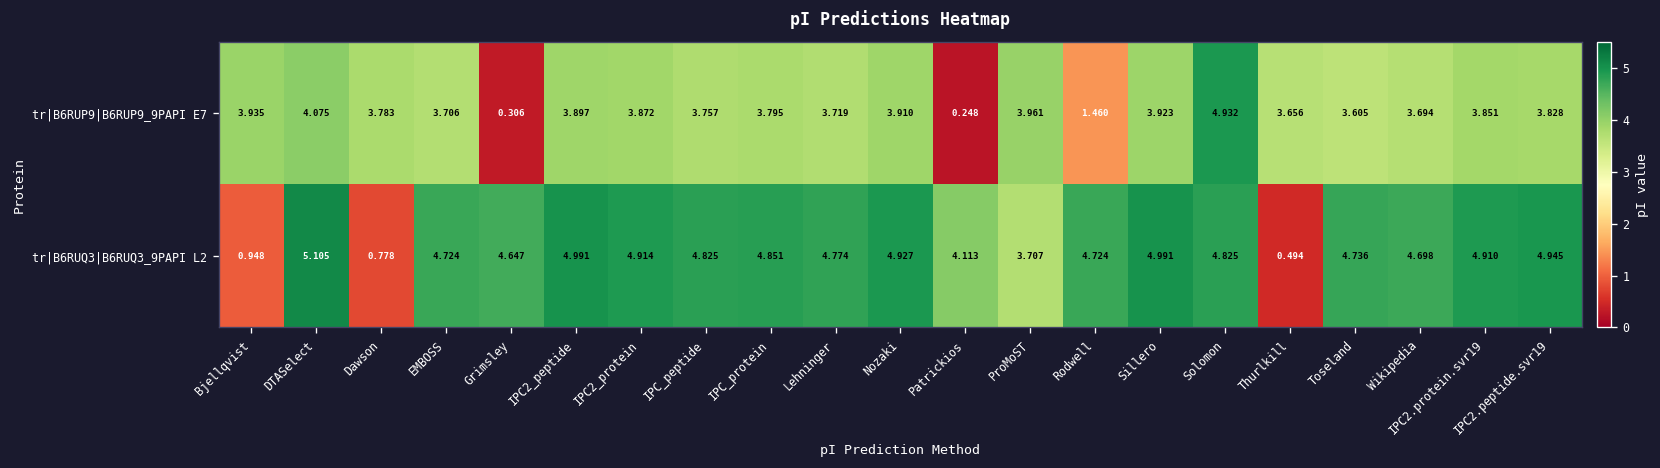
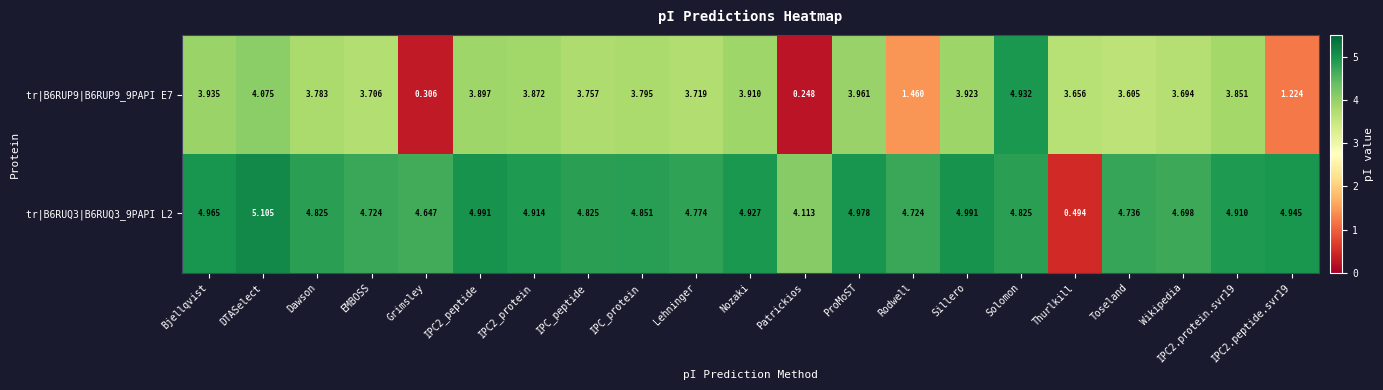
  {
    "tr|B6RUP9|B6RUP9_9PAPI E7": {
      "Bjellqvist": 3.935,
      "DTASelect": 4.075,
      "Dawson": 3.783,
      "EMBOSS": 3.706,
      "Grimsley": 0.306,
      "IPC2_peptide": 3.897,
      "IPC2_protein": 3.872,
      "IPC_peptide": 3.757,
      "IPC_protein": 3.795,
      "Lehninger": 3.719,
      "Nozaki": 3.910,
      "Patrickios": 0.248,
      "ProMoST": 3.961,
      "Rodwell": 1.460,
      "Sillero": 3.923,
      "Solomon": 4.932,
      "Thurlkill": 3.656,
      "Toseland": 3.605,
      "Wikipedia": 3.694,
      "IPC2.protein.svr19": 3.851,
-     "IPC2.peptide.svr19": 3.828
+     "IPC2.peptide.svr19": 1.224
    },
    "tr|B6RUQ3|B6RUQ3_9PAPI L2": {
-     "Bjellqvist": 0.948,
+     "Bjellqvist": 4.965,
      "DTASelect": 5.105,
-     "Dawson": 0.778,
+     "Dawson": 4.825,
      "EMBOSS": 4.724,
      "Grimsley": 4.647,
      "IPC2_peptide": 4.991,
      "IPC2_protein": 4.914,
      "IPC_peptide": 4.825,
      "IPC_protein": 4.851,
      "Lehninger": 4.774,
      "Nozaki": 4.927,
      "Patrickios": 4.113,
-     "ProMoST": 3.707,
+     "ProMoST": 4.978,
      "Rodwell": 4.724,
      "Sillero": 4.991,
      "Solomon": 4.825,
      "Thurlkill": 0.494,
      "Toseland": 4.736,
      "Wikipedia": 4.698,
      "IPC2.protein.svr19": 4.910,
      "IPC2.peptide.svr19": 4.945
    }
  }
